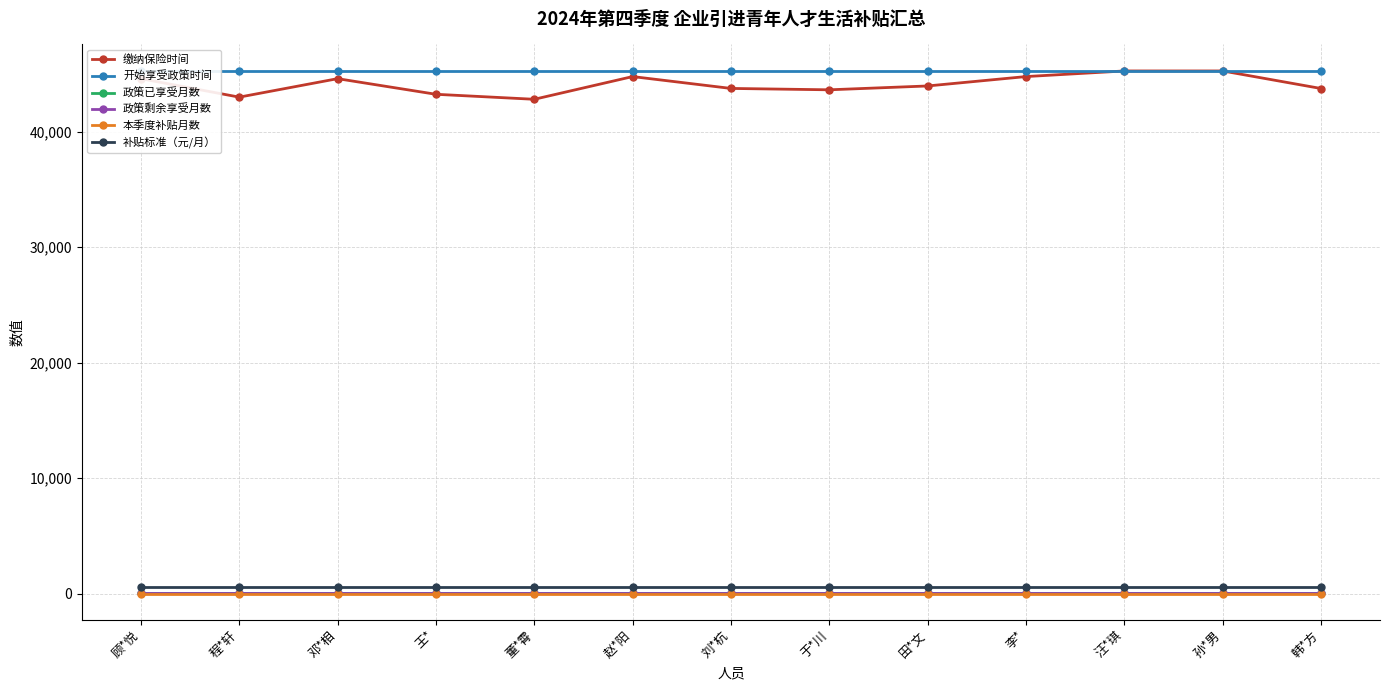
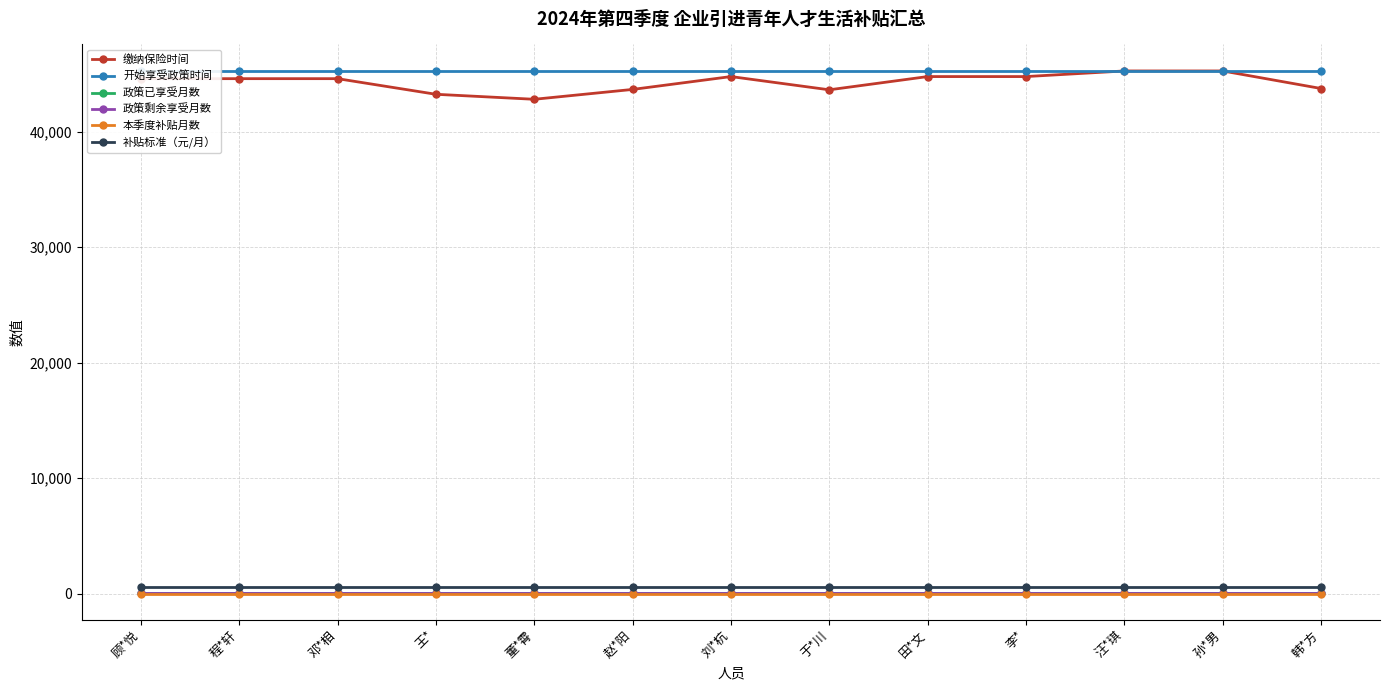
  {
    "缴纳保险时间": {
-     "程*轩": "43,000",
+     "程*轩": "44,600",
      "邓*相": "44,600",
      "王*": "43,200",
      "董*霄": "42,800",
-     "赵*阳": "44,800",
-     "刘*杭": "43,700",
+     "赵*阳": "43,700",
+     "刘*杭": "44,800",
      "于*川": "43,600",
-     "田*文": "44,000",
+     "田*文": "44,800",
      "李*": "44,800",
      "韩*方": "43,700"
    },
    "开始享受政策时间": {
      "程*轩": "45,300",
      "邓*相": "45,300",
      "王*": "45,300",
      "董*霄": "45,300",
      "赵*阳": "45,300",
      "刘*杭": "45,300",
      "于*川": "45,300",
      "田*文": "45,300",
      "李*": "45,300",
      "韩*方": "45,300"
    },
    "补贴标准（元/月）": {
      "顾*悦": "600",
      "程*轩": "600",
      "邓*相": "600",
      "王*": "600",
      "董*霄": "600",
      "赵*阳": "600",
      "刘*杭": "600",
      "于*川": "600",
      "田*文": "600",
      "李*": "600",
      "汪*琪": "600",
      "孙*男": "600",
      "韩*方": "600"
    }
  }
